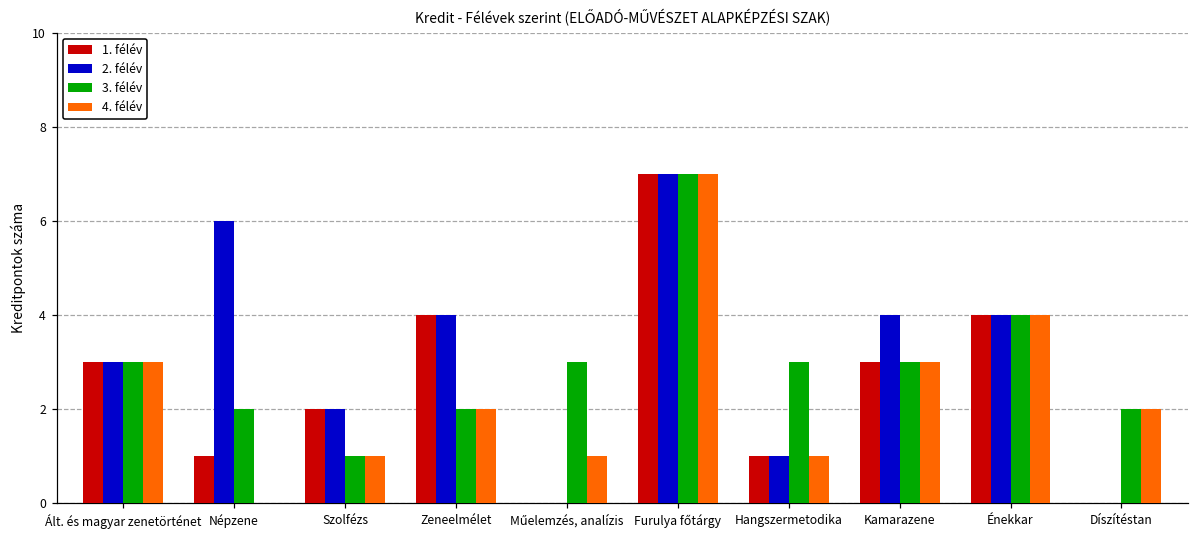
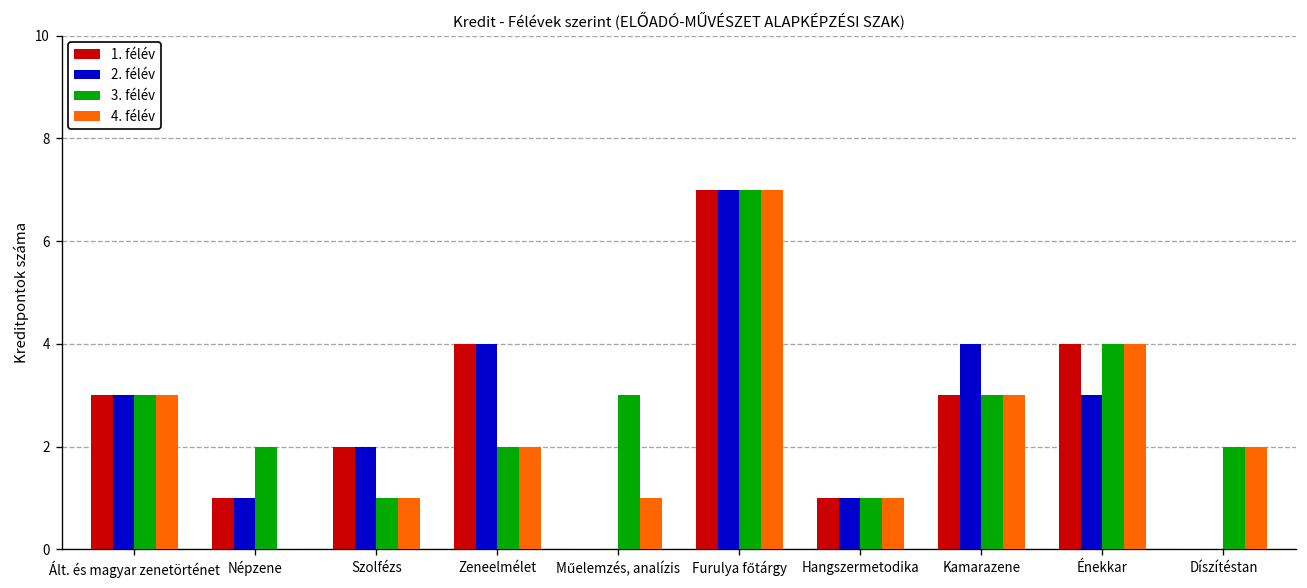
  {
    "1. félév": {
      "Ált. és magyar zenetörténet": 3,
      "Népzene": 1,
      "Szolfézs": 2,
      "Zeneelmélet": 4,
      "Műelemzés, analízis": 0,
      "Furulya főtárgy": 7,
      "Hangszermetodika": 1,
      "Kamarazene": 3,
      "Énekkar": 4,
      "Díszítéstan": 0
    },
    "2. félév": {
      "Ált. és magyar zenetörténet": 3,
-     "Népzene": 6,
+     "Népzene": 1,
      "Szolfézs": 2,
      "Zeneelmélet": 4,
      "Műelemzés, analízis": 0,
      "Furulya főtárgy": 7,
      "Hangszermetodika": 1,
      "Kamarazene": 4,
-     "Énekkar": 4,
+     "Énekkar": 3,
      "Díszítéstan": 0
    },
    "3. félév": {
      "Ált. és magyar zenetörténet": 3,
      "Népzene": 2,
      "Szolfézs": 1,
      "Zeneelmélet": 2,
      "Műelemzés, analízis": 3,
      "Furulya főtárgy": 7,
-     "Hangszermetodika": 3,
+     "Hangszermetodika": 1,
      "Kamarazene": 3,
      "Énekkar": 4,
      "Díszítéstan": 2
    },
    "4. félév": {
      "Ált. és magyar zenetörténet": 3,
      "Népzene": 0,
      "Szolfézs": 1,
      "Zeneelmélet": 2,
      "Műelemzés, analízis": 1,
      "Furulya főtárgy": 7,
      "Hangszermetodika": 1,
      "Kamarazene": 3,
      "Énekkar": 4,
      "Díszítéstan": 2
    }
  }
